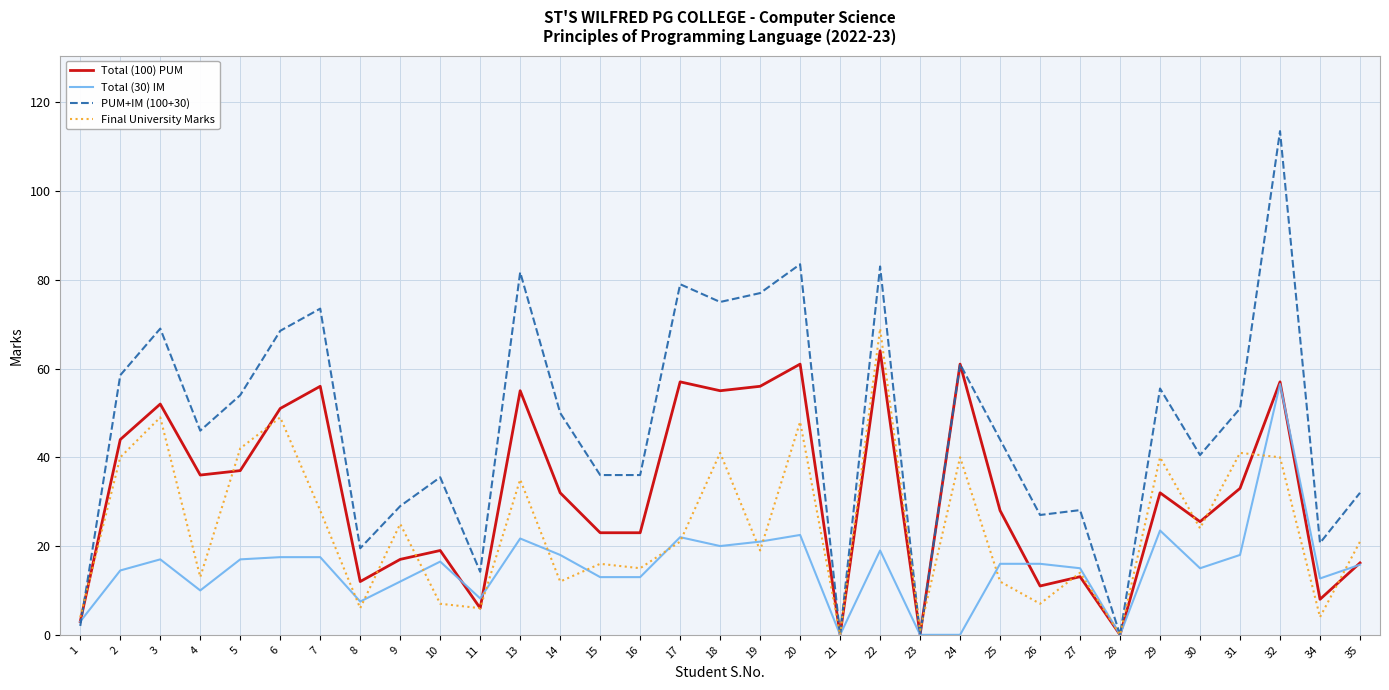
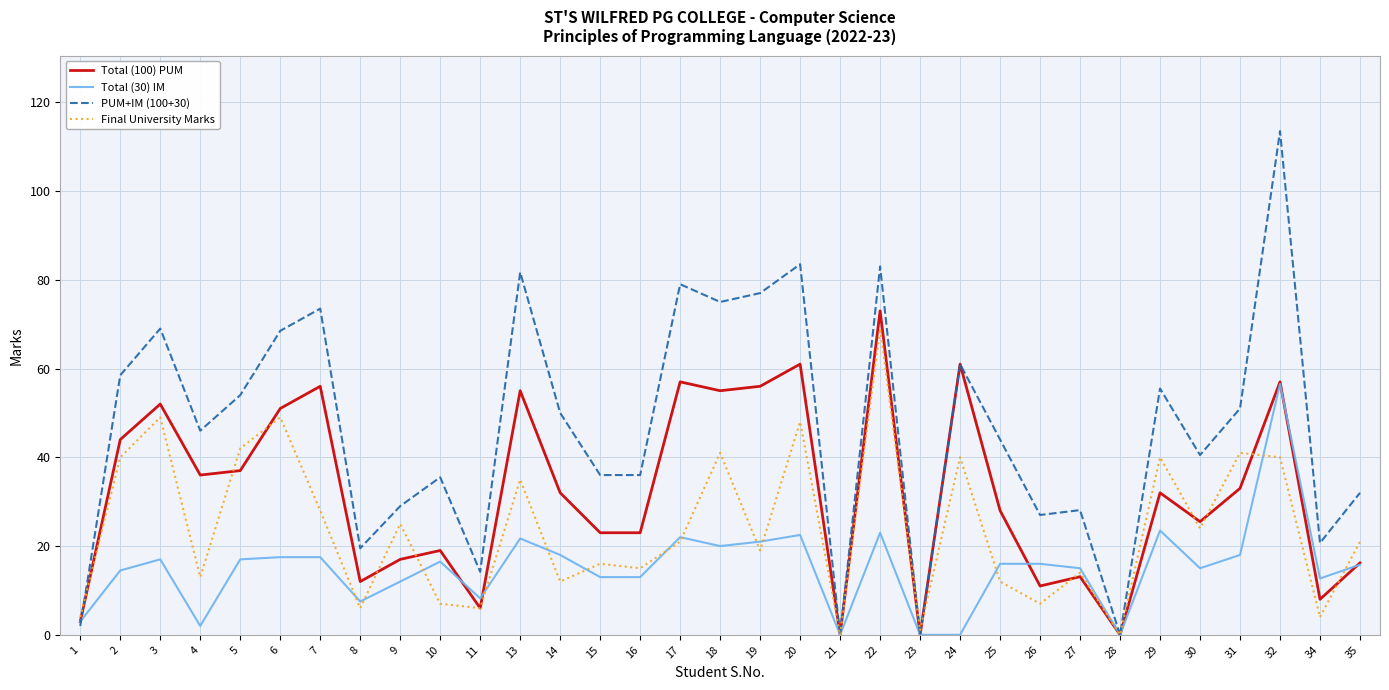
  {
    "Total (100) PUM": {
      "2": 44,
      "3": 52,
      "4": 36,
      "5": 37,
      "6": 51,
      "7": 56,
      "8": 12,
      "9": 17,
      "10": 19,
      "13": 55,
      "14": 32,
      "15": 23,
      "16": 23,
      "17": 57,
      "18": 55,
      "19": 56,
      "20": 61,
-     "22": 64,
+     "22": 73,
      "25": 28,
      "26": 11,
      "27": 13,
      "29": 32,
      "30": 26,
      "31": 33,
      "34": 8
    },
    "Total (30) IM": {
      "2": 15,
      "3": 17,
-     "4": 10,
+     "4": 2,
      "5": 17,
      "6": 18,
      "7": 18,
      "8": 8,
      "9": 12,
      "10": 17,
      "11": 8,
      "13": 22,
      "14": 18,
      "15": 13,
      "16": 13,
      "17": 22,
      "18": 20,
      "19": 21,
      "20": 23,
-     "22": 19,
+     "22": 23,
      "24": 0,
      "25": 16,
      "26": 16,
      "27": 15,
      "29": 24,
      "30": 15,
      "31": 18,
      "34": 13
    },
    "PUM+IM (100+30)": {
      "1": 2,
      "2": 59,
      "3": 69,
      "4": 46,
      "5": 54,
      "6": 69,
      "7": 74,
      "8": 20,
      "9": 29,
      "10": 36,
      "11": 14,
      "13": 82,
      "14": 50,
      "15": 36,
      "16": 36,
      "17": 79,
      "18": 75,
      "19": 77,
      "20": 84,
      "22": 83,
      "25": 44,
      "26": 27,
      "27": 28,
      "29": 56,
      "30": 41,
      "31": 51,
      "32": 114,
      "34": 21,
      "35": 32
    },
    "Final University Marks": {
      "1": 4,
      "2": 40,
      "3": 49,
      "4": 13,
      "5": 42,
      "6": 49,
      "7": 28,
      "8": 6,
      "9": 25,
      "10": 7,
      "13": 35,
      "14": 12,
      "15": 16,
      "16": 15,
      "17": 21,
      "18": 41,
      "19": 19,
      "20": 48,
      "22": 69,
      "23": 1,
      "24": 40,
      "25": 12,
      "26": 7,
      "27": 14,
      "29": 40,
      "30": 24,
      "31": 41,
      "32": 40,
      "34": 4,
      "35": 21
    }
  }
